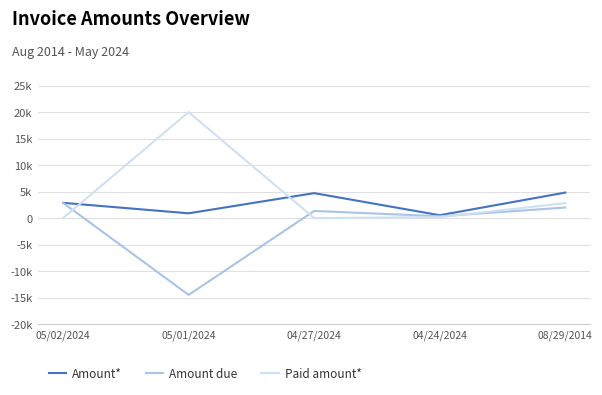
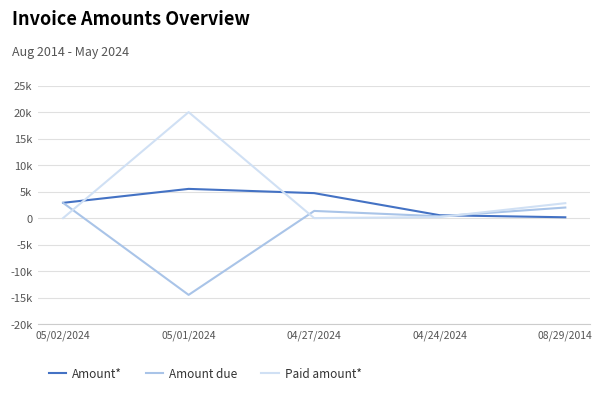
  {
    "Amount*": {
-     "05/01/2024": 1000,
+     "05/01/2024": 6000,
      "04/27/2024": 5000,
-     "08/29/2014": 5000
+     "08/29/2014": 0
    }
  }
